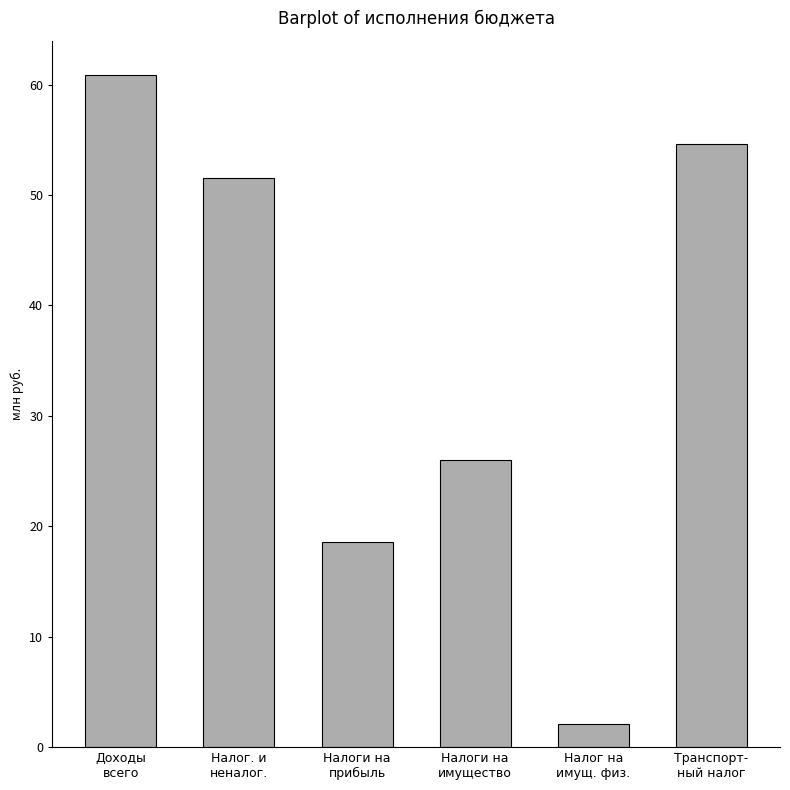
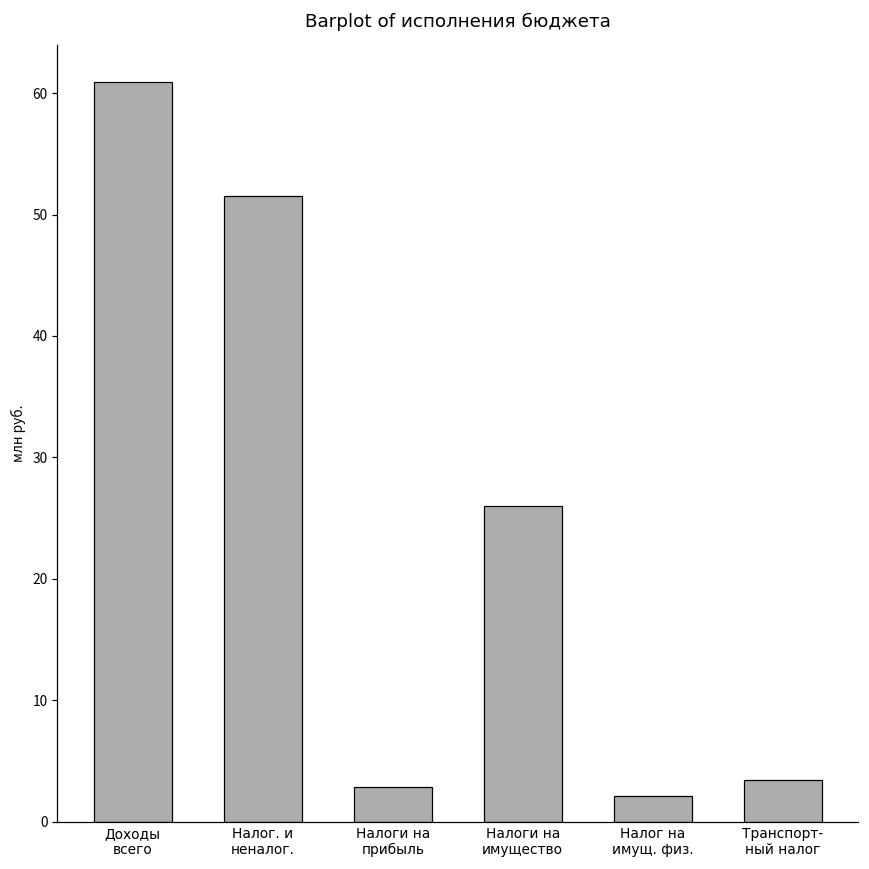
  {
    "Доходы всего": 60.9,
    "Налог. и неналог.": 51.6,
-   "Налоги на прибыль": 18.6,
+   "Налоги на прибыль": 2.8,
    "Налоги на имущество": 26.0,
    "Налог на имущ. физ.": 2.1,
-   "Транспорт- ный налог": 54.6
+   "Транспорт- ный налог": 3.4
  }
